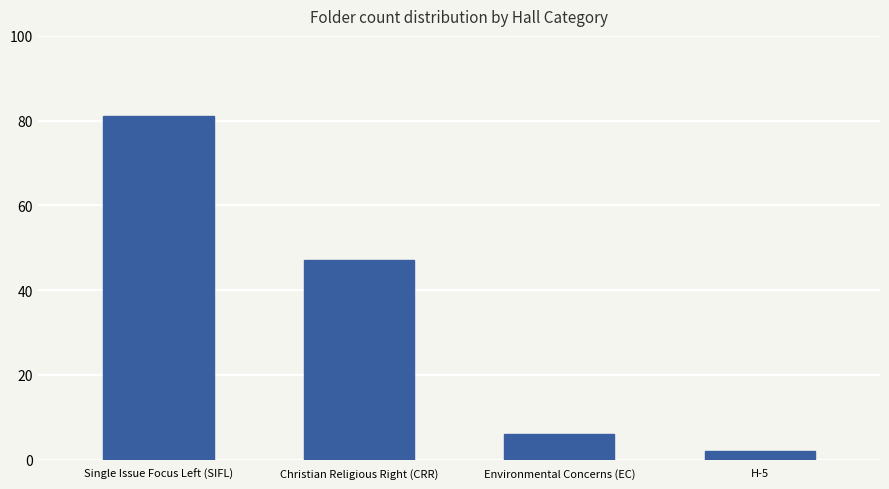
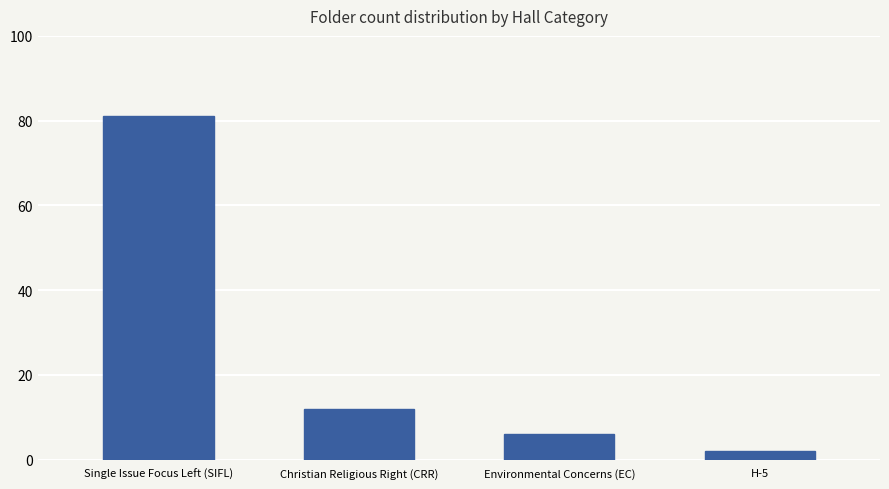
  {
    "Single Issue Focus Left (SIFL)": 81,
-   "Christian Religious Right (CRR)": 47,
+   "Christian Religious Right (CRR)": 12,
    "Environmental Concerns (EC)": 6,
    "H-5": 2
  }
